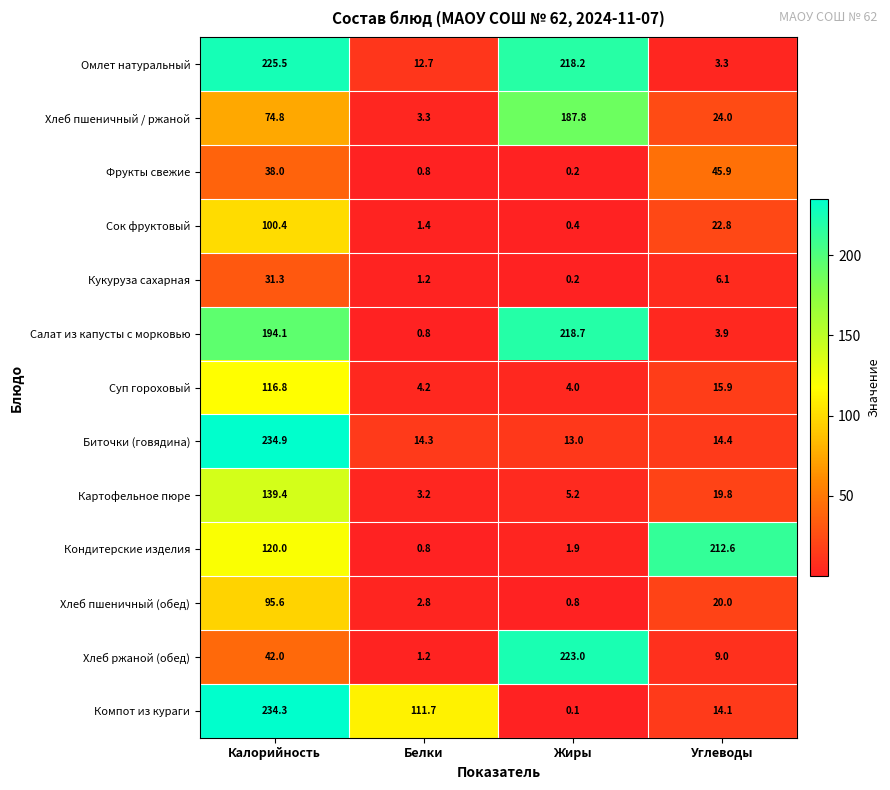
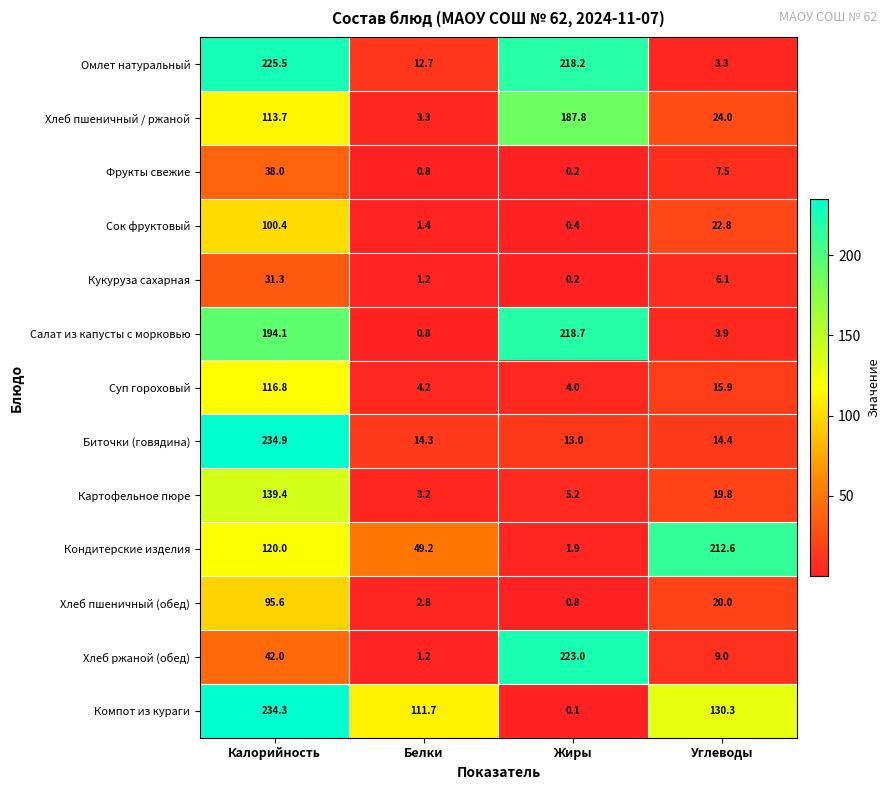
  {
    "Омлет натуральный": {
      "Калорийность": 225.5,
      "Белки": 12.7,
      "Жиры": 218.2,
      "Углеводы": 3.3
    },
    "Хлеб пшеничный / ржаной": {
-     "Калорийность": 74.8,
+     "Калорийность": 113.7,
      "Белки": 3.3,
      "Жиры": 187.8,
      "Углеводы": 24.0
    },
    "Фрукты свежие": {
      "Калорийность": 38.0,
      "Белки": 0.8,
      "Жиры": 0.2,
-     "Углеводы": 45.9
+     "Углеводы": 7.5
    },
    "Сок фруктовый": {
      "Калорийность": 100.4,
      "Белки": 1.4,
      "Жиры": 0.4,
      "Углеводы": 22.8
    },
    "Кукуруза сахарная": {
      "Калорийность": 31.3,
      "Белки": 1.2,
      "Жиры": 0.2,
      "Углеводы": 6.1
    },
    "Салат из капусты с морковью": {
      "Калорийность": 194.1,
      "Белки": 0.8,
      "Жиры": 218.7,
      "Углеводы": 3.9
    },
    "Суп гороховый": {
      "Калорийность": 116.8,
      "Белки": 4.2,
      "Жиры": 4.0,
      "Углеводы": 15.9
    },
    "Биточки (говядина)": {
      "Калорийность": 234.9,
      "Белки": 14.3,
      "Жиры": 13.0,
      "Углеводы": 14.4
    },
    "Картофельное пюре": {
      "Калорийность": 139.4,
      "Белки": 3.2,
      "Жиры": 5.2,
      "Углеводы": 19.8
    },
    "Кондитерские изделия": {
      "Калорийность": 120.0,
-     "Белки": 0.8,
+     "Белки": 49.2,
      "Жиры": 1.9,
      "Углеводы": 212.6
    },
    "Хлеб пшеничный (обед)": {
      "Калорийность": 95.6,
      "Белки": 2.8,
      "Жиры": 0.8,
      "Углеводы": 20.0
    },
    "Хлеб ржаной (обед)": {
      "Калорийность": 42.0,
      "Белки": 1.2,
      "Жиры": 223.0,
      "Углеводы": 9.0
    },
    "Компот из кураги": {
      "Калорийность": 234.3,
      "Белки": 111.7,
      "Жиры": 0.1,
-     "Углеводы": 14.1
+     "Углеводы": 130.3
    }
  }
